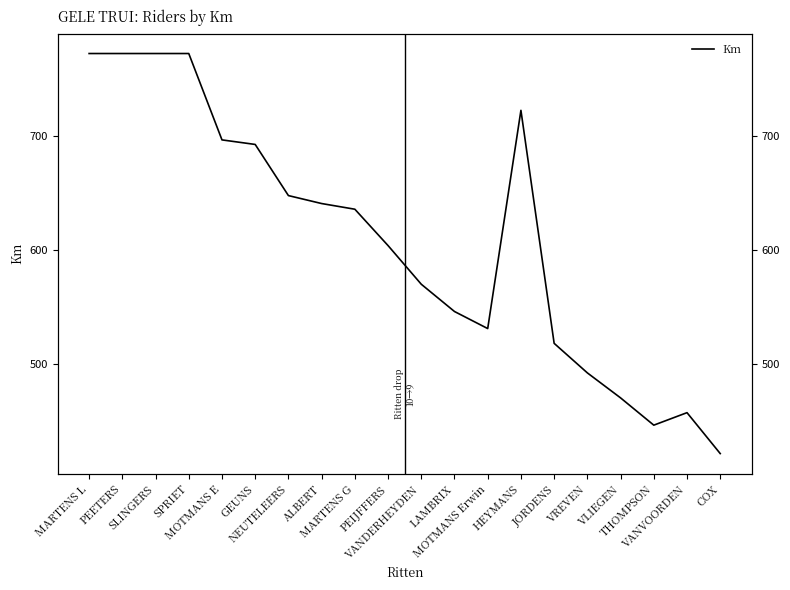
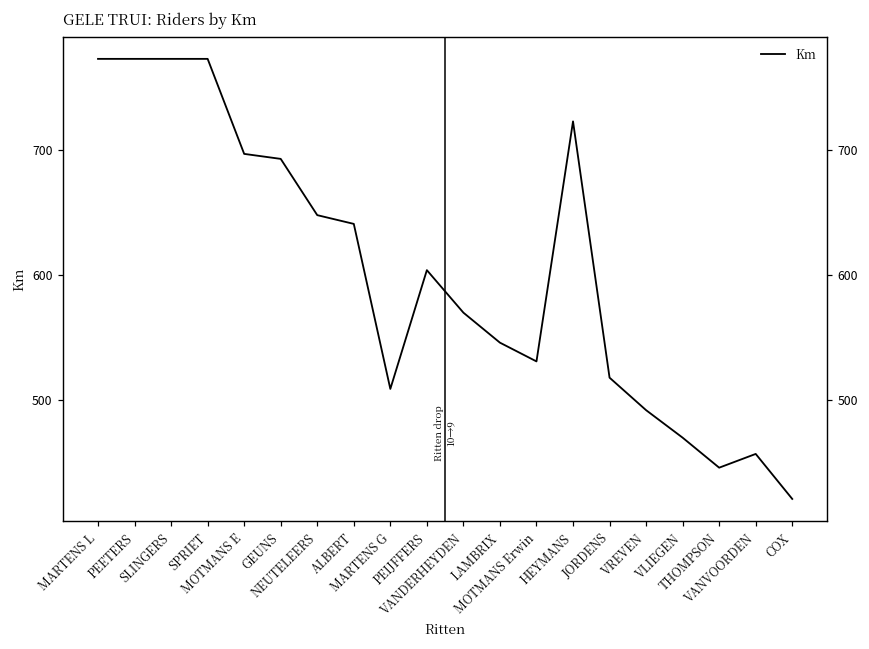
  {
    "MARTENS L": 773,
    "PEETERS": 773,
    "SLINGERS": 773,
    "SPRIET": 773,
    "MOTMANS E": 697,
    "GEUNS": 693,
    "NEUTELEERS": 648,
    "ALBERT": 641,
-   "MARTENS G": 636,
+   "MARTENS G": 509,
    "PEIJFFERS": 604,
    "VANDERHEYDEN": 570,
    "LAMBRIX": 546,
    "MOTMANS Erwin": 531,
    "HEYMANS": 723,
    "JORDENS": 518,
    "VREVEN": 492,
    "VLIEGEN": 470,
    "THOMPSON": 446,
    "VANVOORDEN": 457,
    "COX": 421
  }
